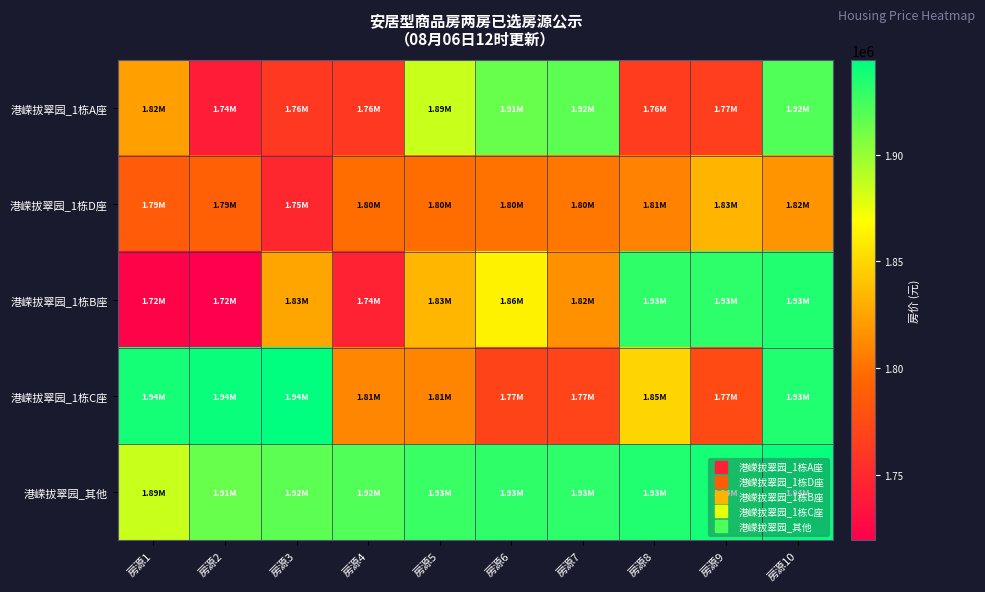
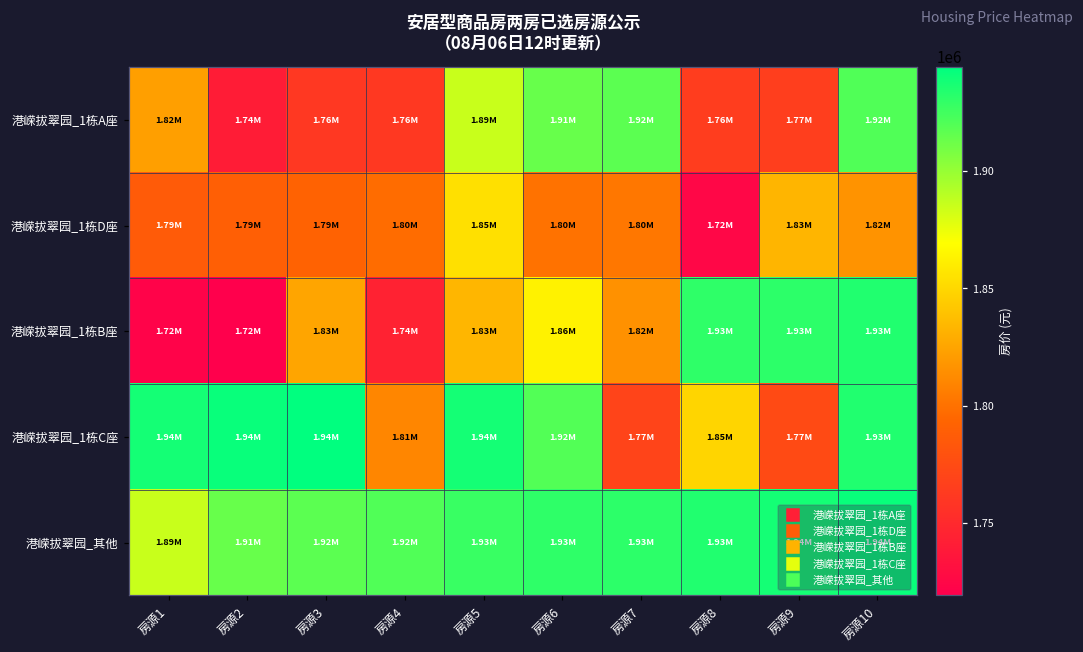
  {
    "港嵘拔翠园_1栋A座": {
      "房源1": "1.82M",
      "房源2": "1.74M",
      "房源3": "1.76M",
      "房源4": "1.76M",
      "房源5": "1.89M",
      "房源6": "1.91M",
      "房源7": "1.92M",
      "房源8": "1.76M",
      "房源9": "1.77M",
      "房源10": "1.92M"
    },
    "港嵘拔翠园_1栋D座": {
      "房源1": "1.79M",
      "房源2": "1.79M",
-     "房源3": "1.75M",
+     "房源3": "1.79M",
      "房源4": "1.80M",
-     "房源5": "1.80M",
+     "房源5": "1.85M",
      "房源6": "1.80M",
      "房源7": "1.80M",
-     "房源8": "1.81M",
+     "房源8": "1.72M",
      "房源9": "1.83M",
      "房源10": "1.82M"
    },
    "港嵘拔翠园_1栋B座": {
      "房源1": "1.72M",
      "房源2": "1.72M",
      "房源3": "1.83M",
      "房源4": "1.74M",
      "房源5": "1.83M",
      "房源6": "1.86M",
      "房源7": "1.82M",
      "房源8": "1.93M",
      "房源9": "1.93M",
      "房源10": "1.93M"
    },
    "港嵘拔翠园_1栋C座": {
      "房源1": "1.94M",
      "房源2": "1.94M",
      "房源3": "1.94M",
      "房源4": "1.81M",
-     "房源5": "1.81M",
-     "房源6": "1.77M",
+     "房源5": "1.94M",
+     "房源6": "1.92M",
      "房源7": "1.77M",
      "房源8": "1.85M",
      "房源9": "1.77M",
      "房源10": "1.93M"
    },
    "港嵘拔翠园_其他": {
      "房源1": "1.89M",
      "房源2": "1.91M",
      "房源3": "1.92M",
      "房源4": "1.92M",
      "房源5": "1.93M",
      "房源6": "1.93M",
      "房源7": "1.93M",
      "房源8": "1.93M"
    }
  }
